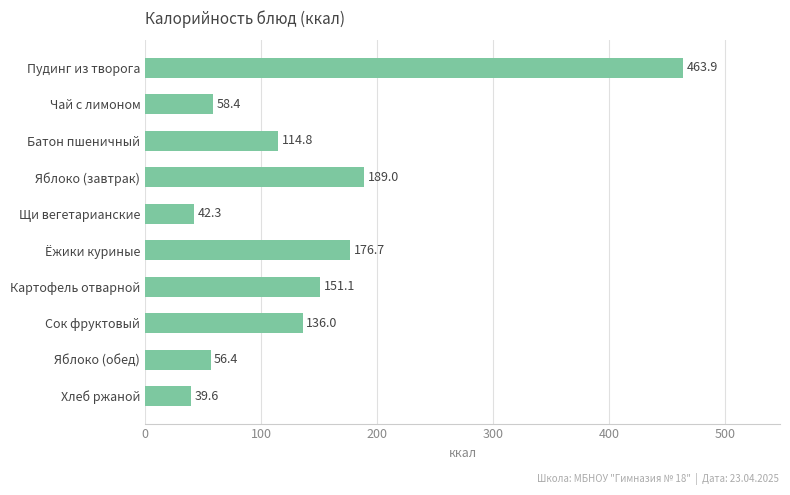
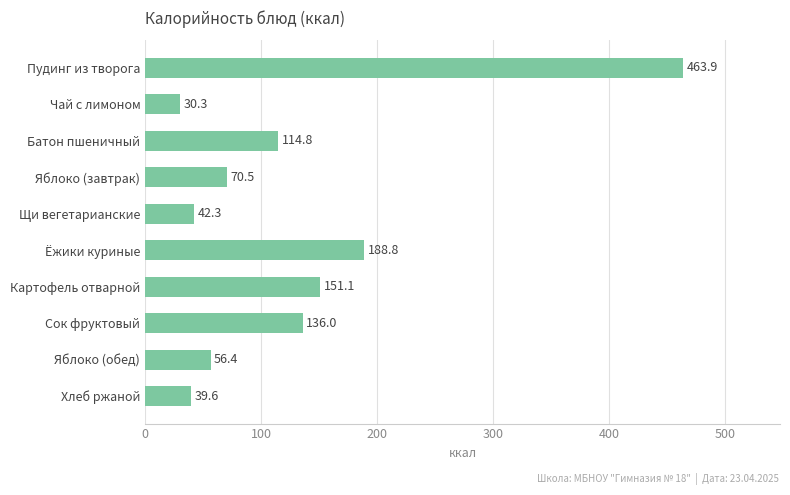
  {
    "Пудинг из творога": 463.9,
-   "Чай с лимоном": 58.4,
+   "Чай с лимоном": 30.3,
    "Батон пшеничный": 114.8,
-   "Яблоко (завтрак)": 189.0,
+   "Яблоко (завтрак)": 70.5,
    "Щи вегетарианские": 42.3,
-   "Ёжики куриные": 176.7,
+   "Ёжики куриные": 188.8,
    "Картофель отварной": 151.1,
    "Сок фруктовый": 136.0,
    "Яблоко (обед)": 56.4,
    "Хлеб ржаной": 39.6
  }
